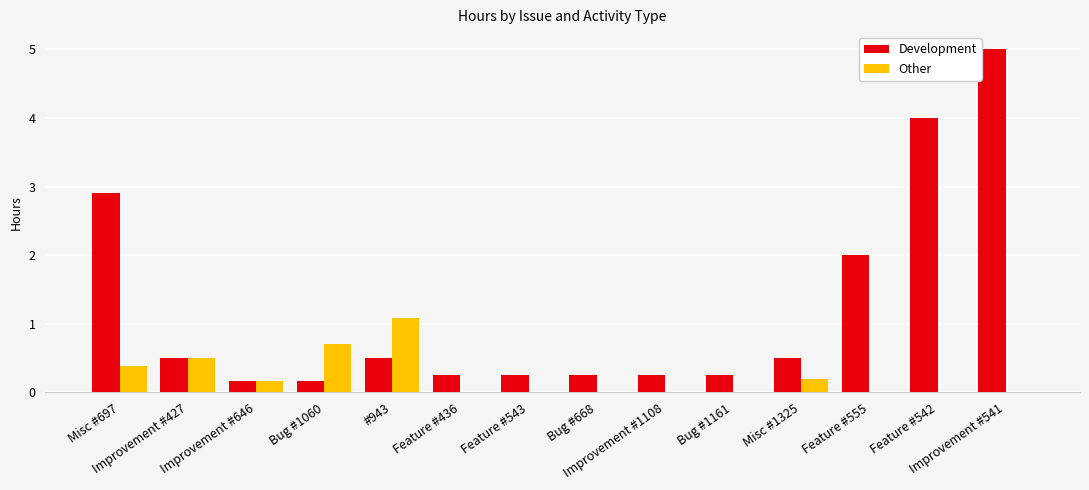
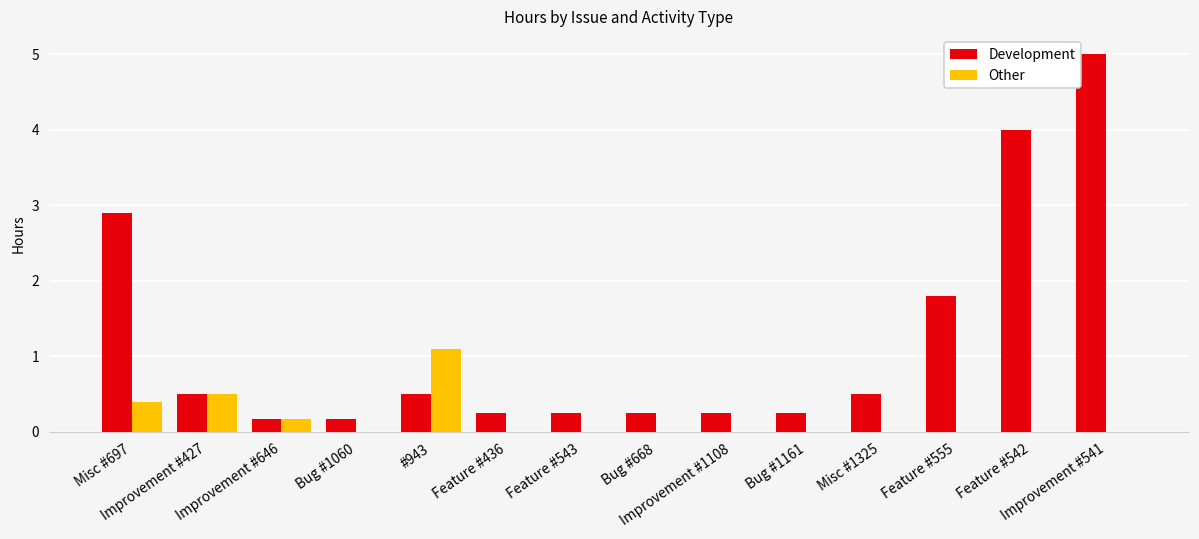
  {
    "Development": {
      "Misc #697": 2.9,
      "Improvement #427": 0.5,
      "Improvement #646": 0.2,
      "Bug #1060": 0.2,
      "#943": 0.5,
      "Feature #436": 0.3,
      "Feature #543": 0.3,
      "Bug #668": 0.3,
      "Improvement #1108": 0.3,
      "Bug #1161": 0.3,
      "Misc #1325": 0.5,
-     "Feature #555": 2.0,
+     "Feature #555": 1.8,
      "Feature #542": 4.0,
      "Improvement #541": 5.0
    },
    "Other": {
      "Misc #697": 0.4,
      "Improvement #427": 0.5,
      "Improvement #646": 0.2,
-     "Bug #1060": 0.7,
+     "Bug #1060": 0.0,
      "#943": 1.1,
      "Feature #436": 0.0,
      "Feature #543": 0.0,
      "Bug #668": 0.0,
      "Improvement #1108": 0.0,
      "Bug #1161": 0.0,
-     "Misc #1325": 0.2,
+     "Misc #1325": 0.0,
      "Feature #555": 0.0,
      "Feature #542": 0.0,
      "Improvement #541": 0.0
    }
  }
